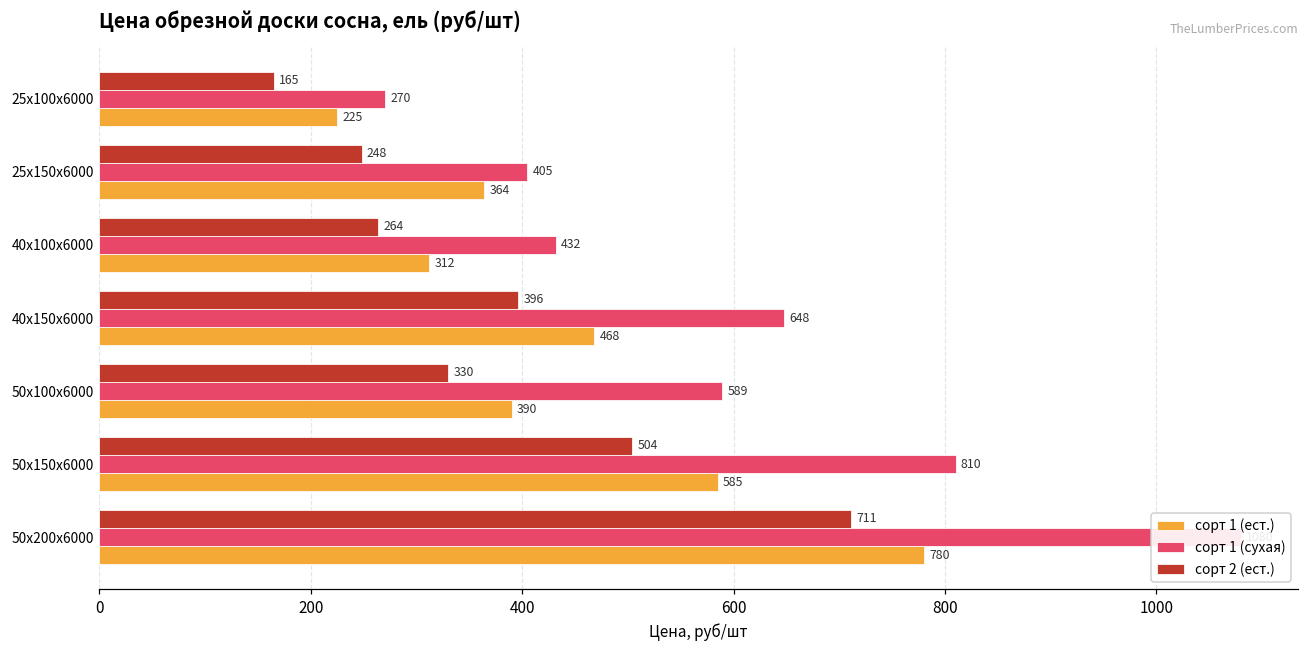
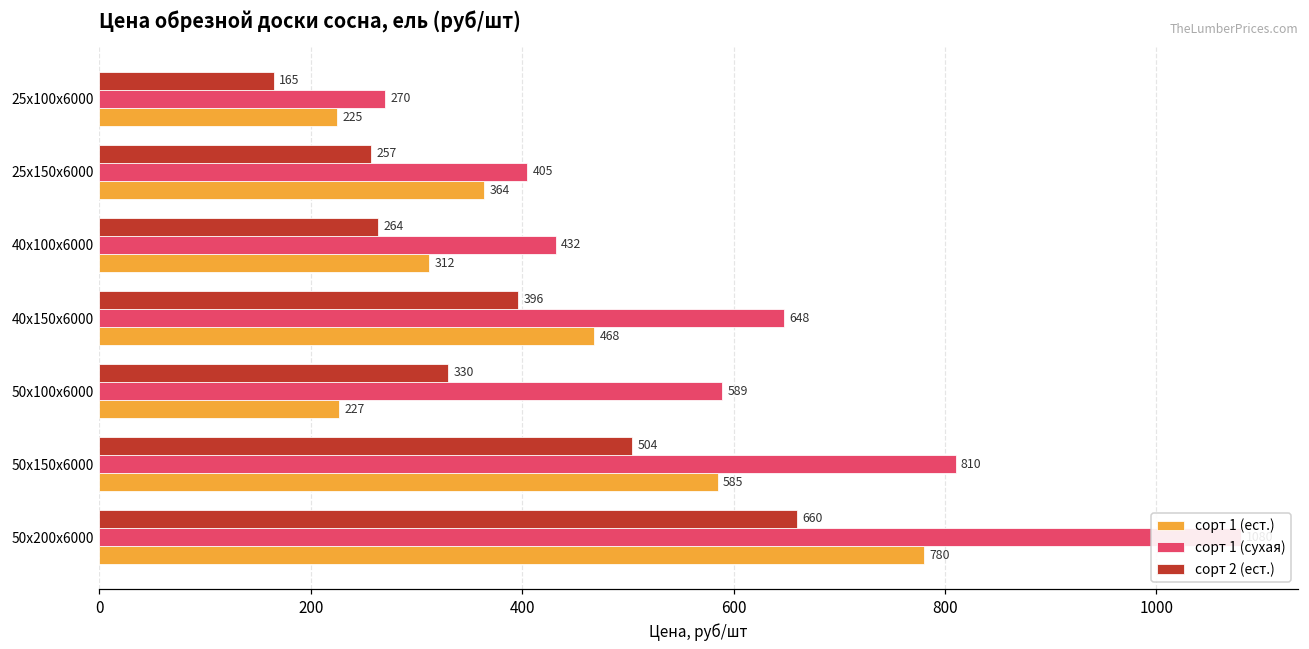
  {
    "сорт 1 (ест.)": {
      "25х100х6000": 225,
      "25х150х6000": 364,
      "40х100х6000": 312,
      "40х150х6000": 468,
-     "50х100х6000": 390,
+     "50х100х6000": 227,
      "50х150х6000": 585,
      "50х200х6000": 780
    },
    "сорт 1 (сухая)": {
      "25х100х6000": 270,
      "25х150х6000": 405,
      "40х100х6000": 432,
      "40х150х6000": 648,
      "50х100х6000": 589,
      "50х150х6000": 810
    },
    "сорт 2 (ест.)": {
      "25х100х6000": 165,
-     "25х150х6000": 248,
+     "25х150х6000": 257,
      "40х100х6000": 264,
      "40х150х6000": 396,
      "50х100х6000": 330,
      "50х150х6000": 504,
-     "50х200х6000": 711
+     "50х200х6000": 660
    }
  }
